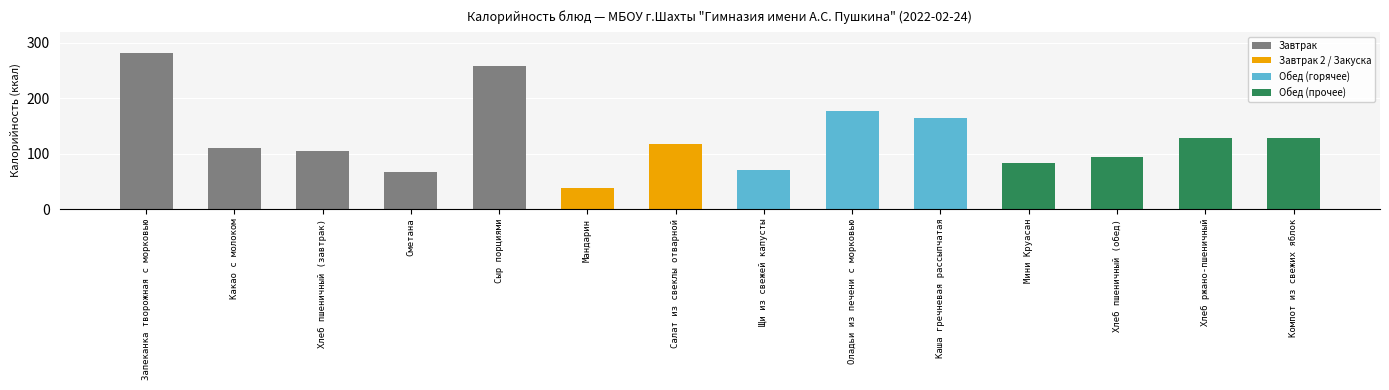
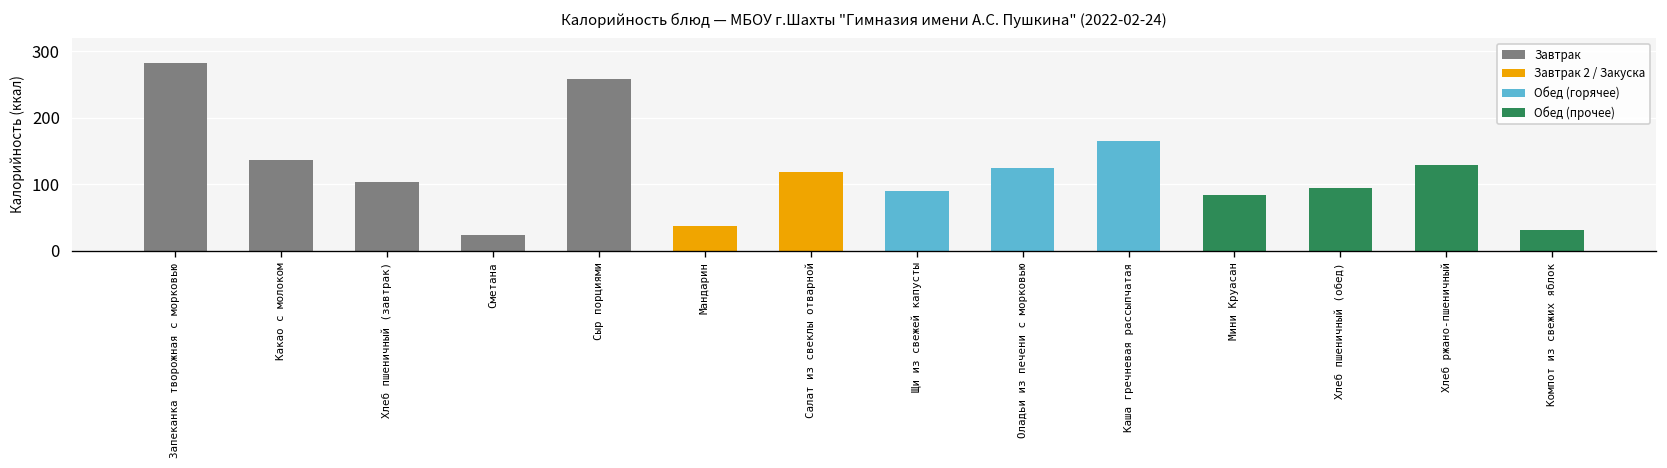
  {
    "Запеканка творожная с морковью": 280,
-   "Какао с молоком": 110,
+   "Какао с молоком": 140,
    "Хлеб пшеничный (завтрак)": 100,
-   "Сметана": 70,
+   "Сметана": 20,
    "Сыр порциями": 260,
    "Мандарин": 40,
    "Салат из свеклы отварной": 120,
-   "Щи из свежей капусты": 70,
-   "Оладьи из печени с морковью": 180,
+   "Щи из свежей капусты": 90,
+   "Оладьи из печени с морковью": 120,
    "Каша гречневая рассыпчатая": 170,
    "Мини Круасан": 80,
    "Хлеб пшеничный (обед)": 90,
    "Хлеб ржано-пшеничный": 130,
-   "Компот из свежих яблок": 130
+   "Компот из свежих яблок": 30
  }
